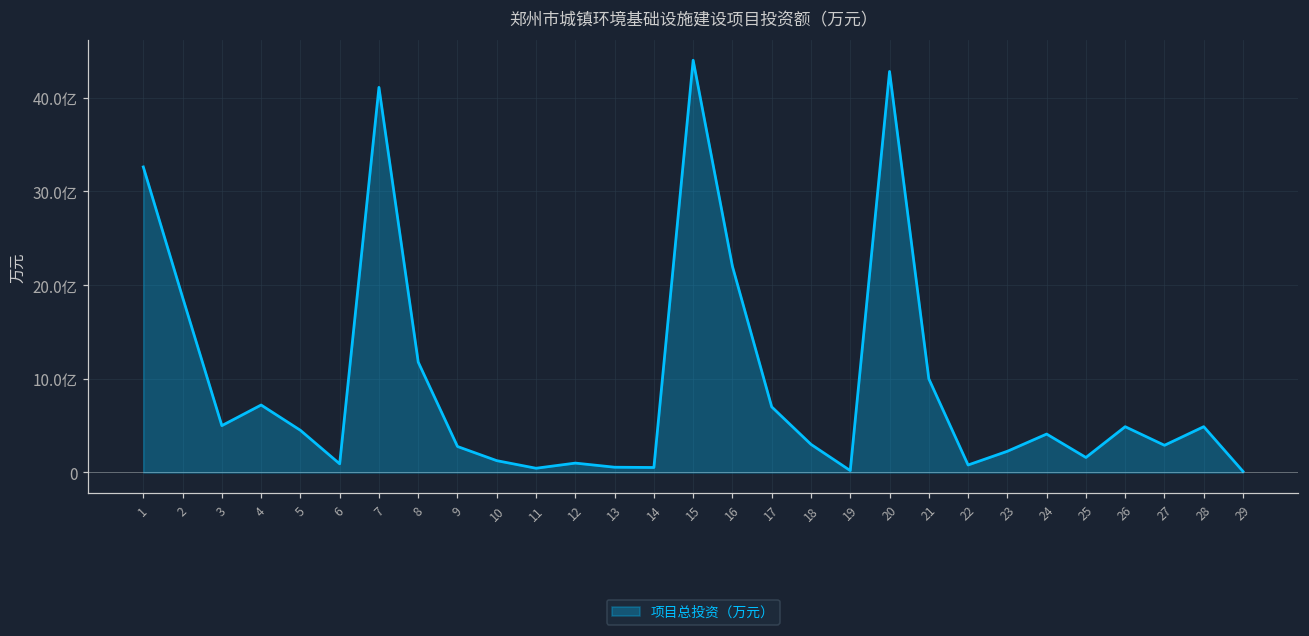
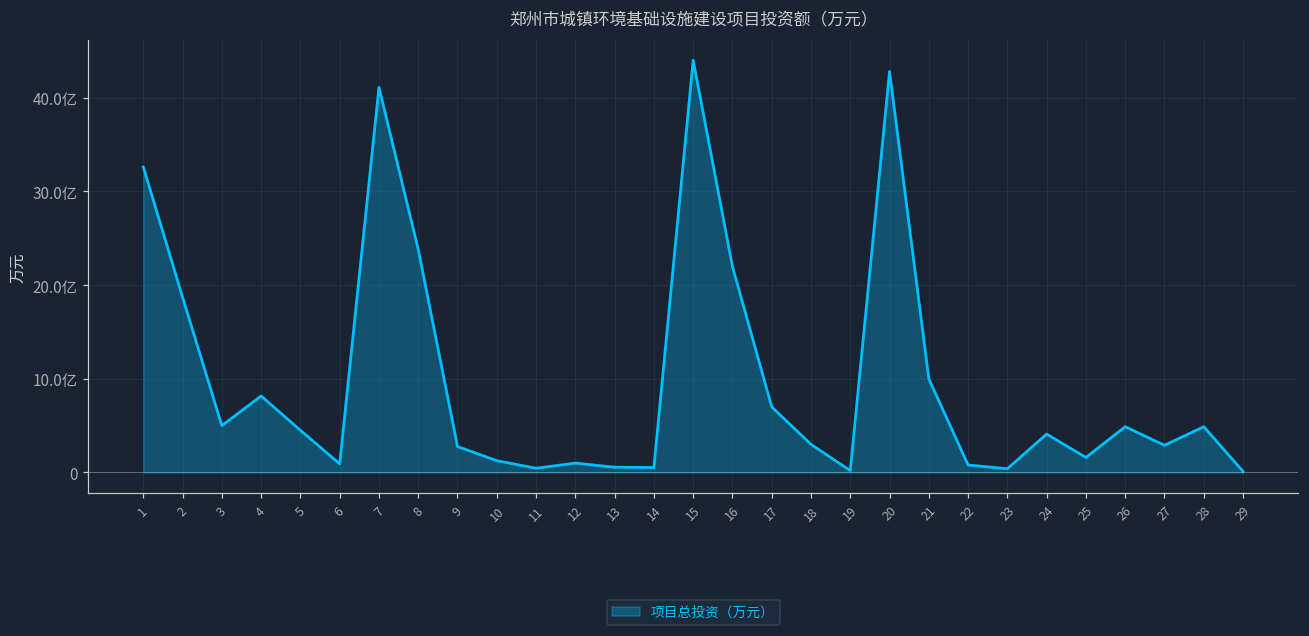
  {
    "1": "33亿",
    "2": "19亿",
    "3": "5亿",
-   "4": "7亿",
+   "4": "8亿",
    "5": "5亿",
    "6": "1亿",
    "7": "41亿",
-   "8": "12亿",
+   "8": "24亿",
    "9": "3亿",
    "10": "1亿",
    "11": "0亿",
    "12": "1亿",
    "13": "1亿",
    "14": "1亿",
    "15": "44亿",
    "16": "22亿",
    "17": "7亿",
    "18": "3亿",
    "19": "0亿",
    "20": "43亿",
    "21": "10亿",
    "22": "1亿",
-   "23": "2亿",
+   "23": "0亿",
    "24": "4亿",
    "25": "2亿",
    "26": "5亿",
    "27": "3亿",
    "28": "5亿",
    "29": "0亿"
  }
